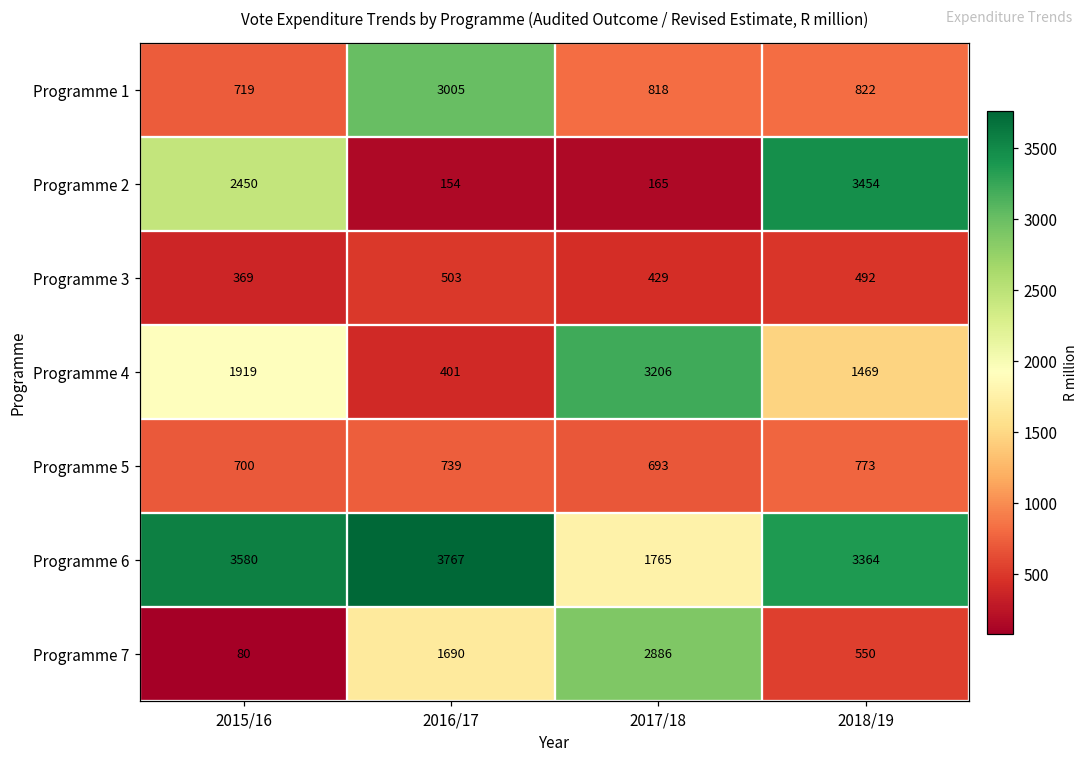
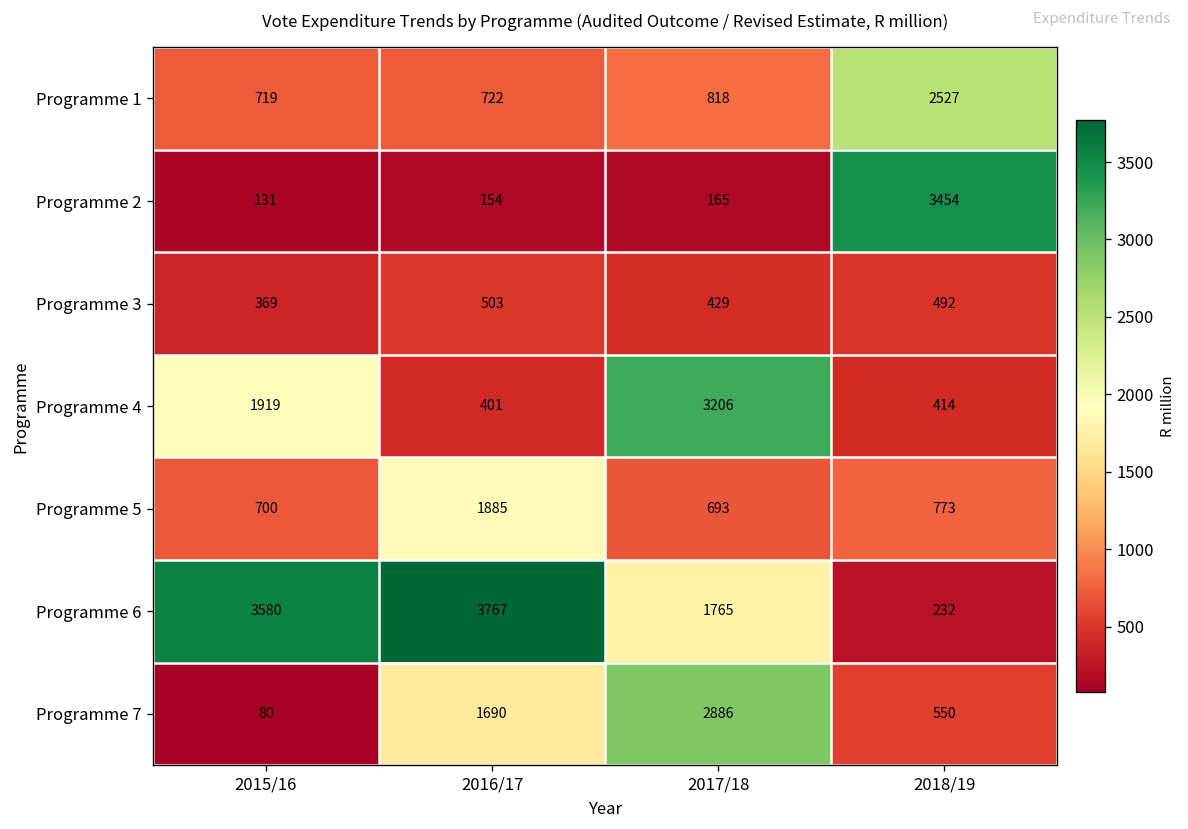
  {
    "Programme 1": {
      "2015/16": 719,
-     "2016/17": 3005,
+     "2016/17": 722,
      "2017/18": 818,
-     "2018/19": 822
+     "2018/19": 2527
    },
    "Programme 2": {
-     "2015/16": 2450,
+     "2015/16": 131,
      "2016/17": 154,
      "2017/18": 165,
      "2018/19": 3454
    },
    "Programme 3": {
      "2015/16": 369,
      "2016/17": 503,
      "2017/18": 429,
      "2018/19": 492
    },
    "Programme 4": {
      "2015/16": 1919,
      "2016/17": 401,
      "2017/18": 3206,
-     "2018/19": 1469
+     "2018/19": 414
    },
    "Programme 5": {
      "2015/16": 700,
-     "2016/17": 739,
+     "2016/17": 1885,
      "2017/18": 693,
      "2018/19": 773
    },
    "Programme 6": {
      "2015/16": 3580,
      "2016/17": 3767,
      "2017/18": 1765,
-     "2018/19": 3364
+     "2018/19": 232
    },
    "Programme 7": {
      "2015/16": 80,
      "2016/17": 1690,
      "2017/18": 2886,
      "2018/19": 550
    }
  }
